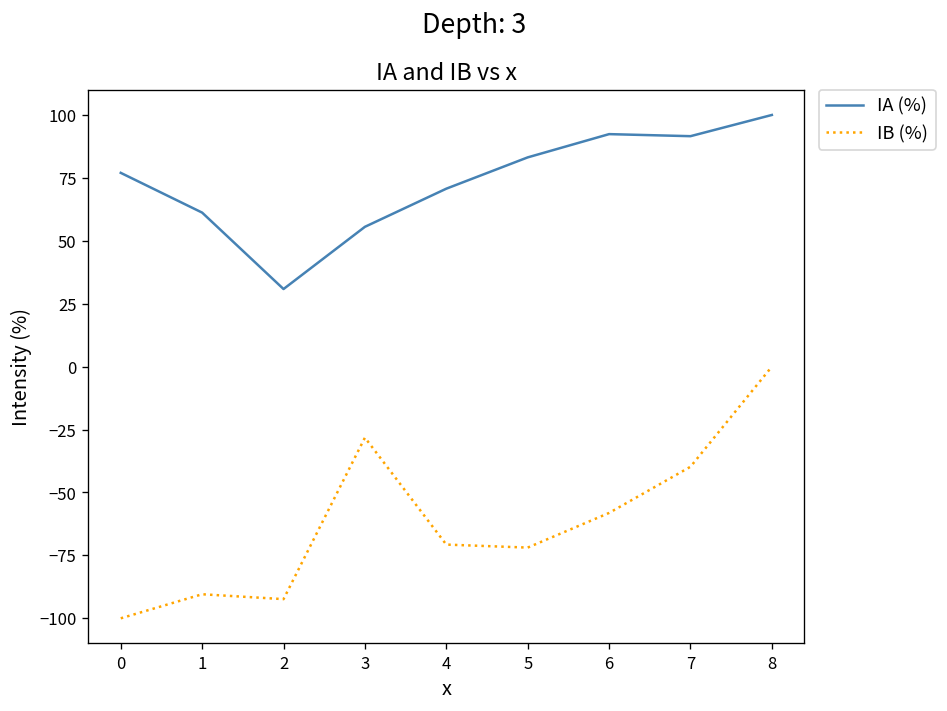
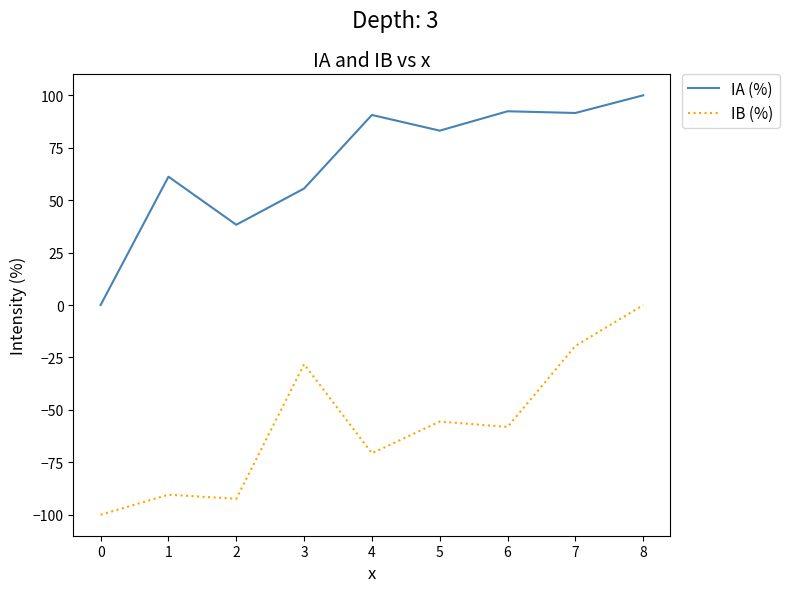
  {
    "IA (%)": {
-     "0": 77,
+     "0": 0,
      "1": 61,
-     "2": 31,
+     "2": 38,
      "3": 56,
-     "4": 71,
+     "4": 91,
      "5": 83,
      "6": 92,
      "7": 92,
      "8": 100
    },
    "IB (%)": {
      "0": -100,
      "1": -90,
      "2": -92,
      "3": -28,
      "4": -71,
-     "5": -72,
+     "5": -56,
      "6": -58,
-     "7": -40,
+     "7": -20,
      "8": 0
    }
  }
